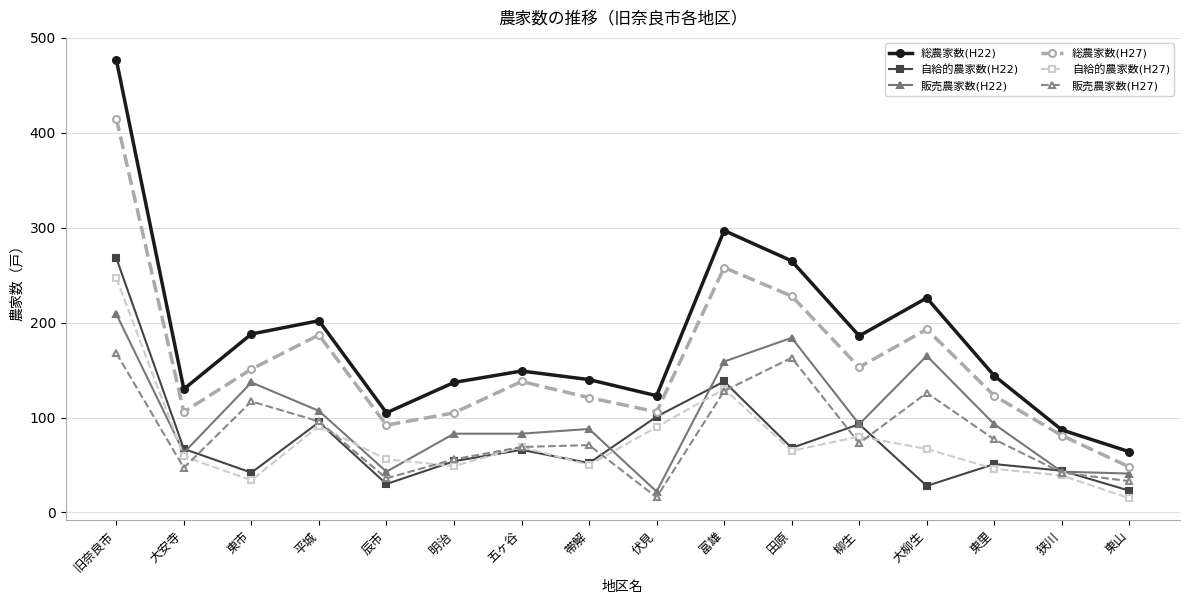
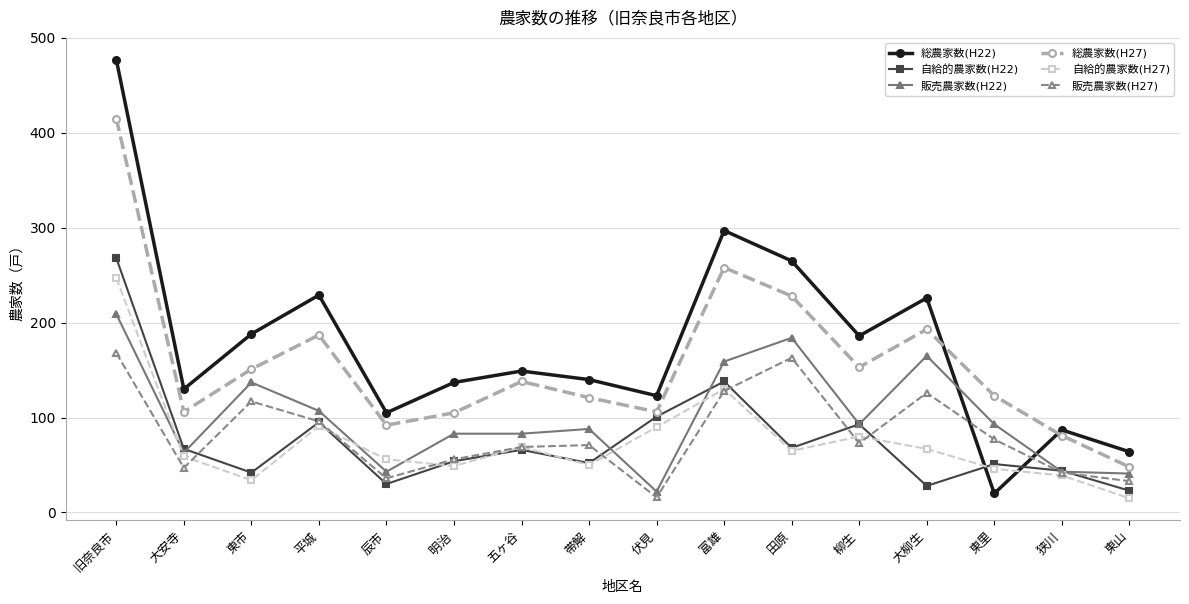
  {
    "総農家数(H22)": {
      "旧奈良市": 480,
      "大安寺": 130,
      "東市": 190,
-     "平城": 200,
+     "平城": 230,
      "辰市": 110,
      "明治": 140,
      "五ヶ谷": 150,
      "帯解": 140,
      "伏見": 120,
      "富雄": 300,
      "田原": 270,
      "柳生": 190,
      "大柳生": 230,
-     "東里": 140,
+     "東里": 20,
      "狭川": 90,
      "東山": 60
    },
    "自給的農家数(H22)": {
      "旧奈良市": 270,
      "大安寺": 70,
      "東市": 40,
      "辰市": 30,
      "五ヶ谷": 70,
      "伏見": 100,
      "富雄": 140,
      "田原": 70,
      "大柳生": 30,
      "東里": 50,
      "東山": 20
    }
  }
